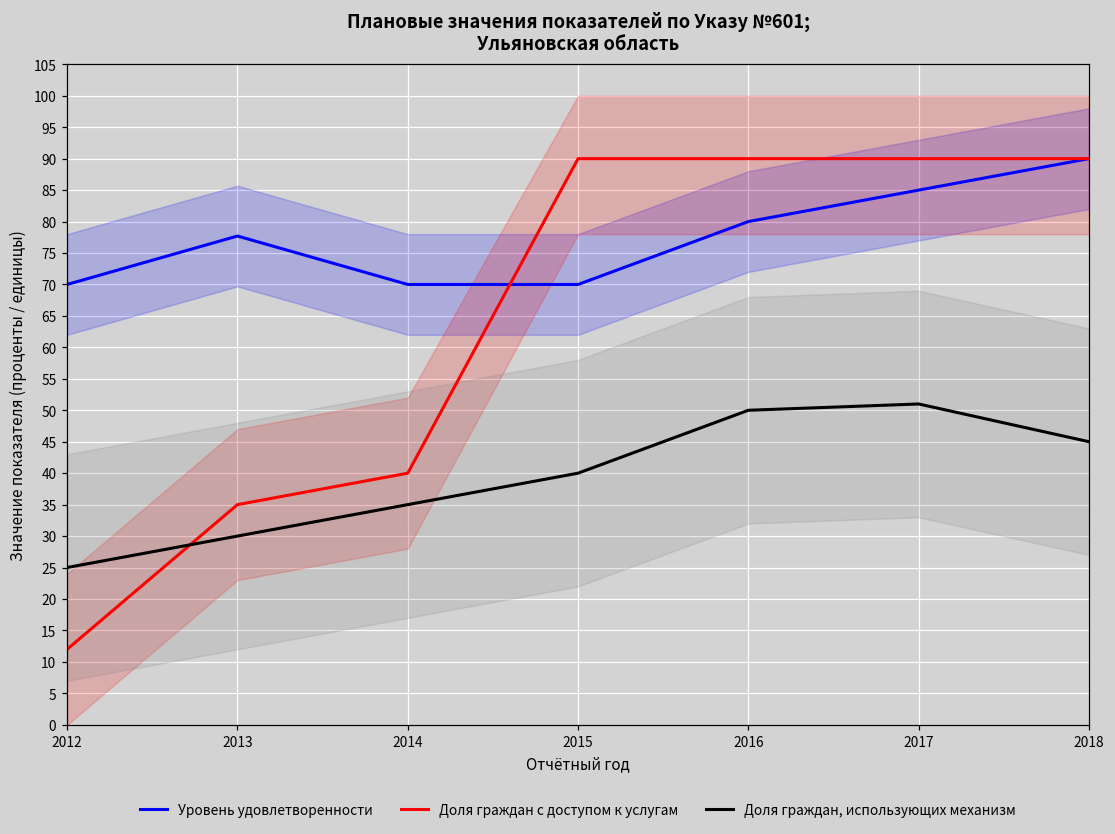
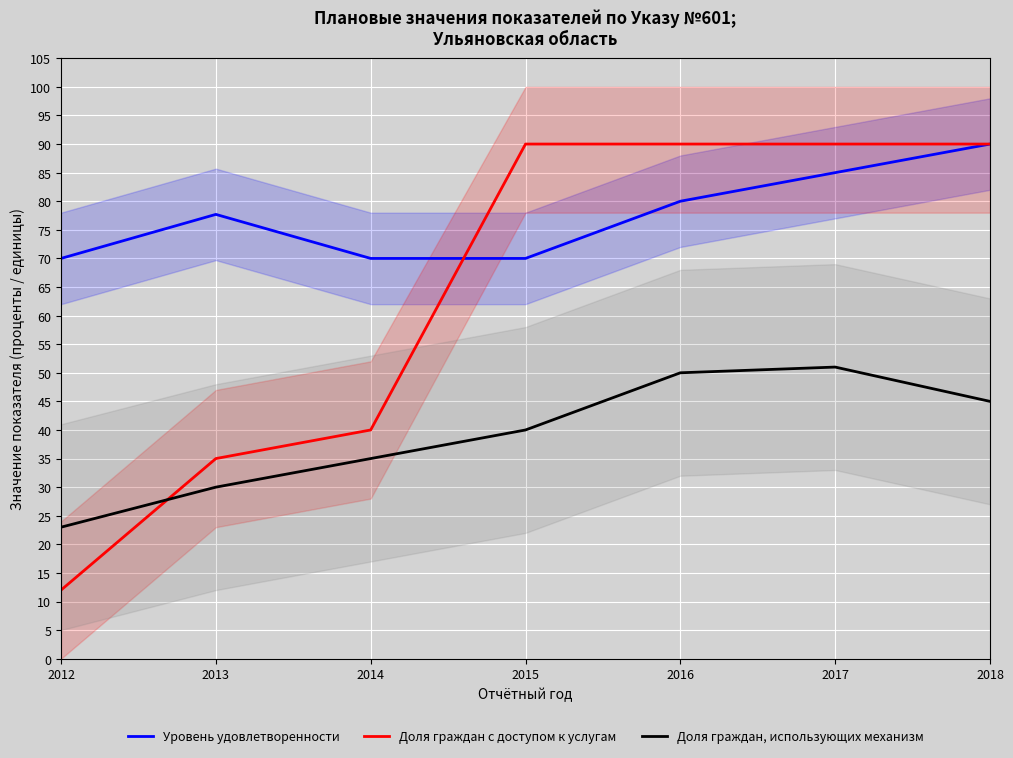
  {
    "Доля граждан, использующих механизм": {
-     "2012": 25,
+     "2012": 23,
      "2013": 30,
      "2014": 35,
      "2015": 40,
      "2016": 50,
      "2017": 51,
      "2018": 45
    }
  }
